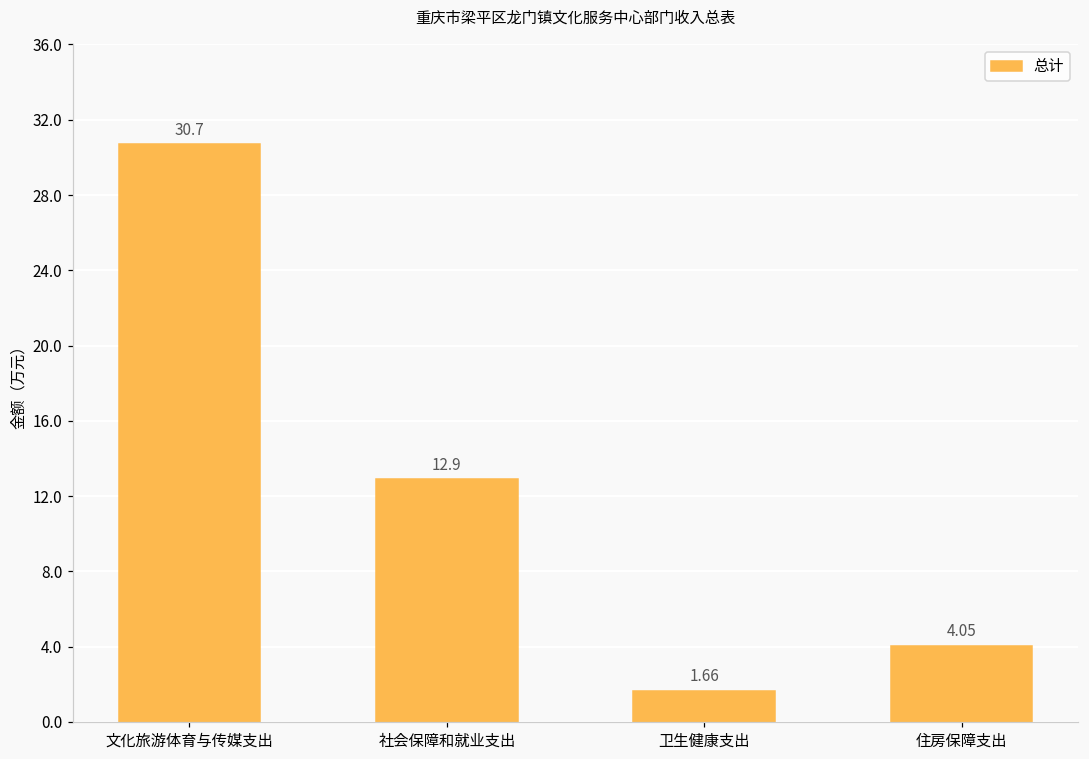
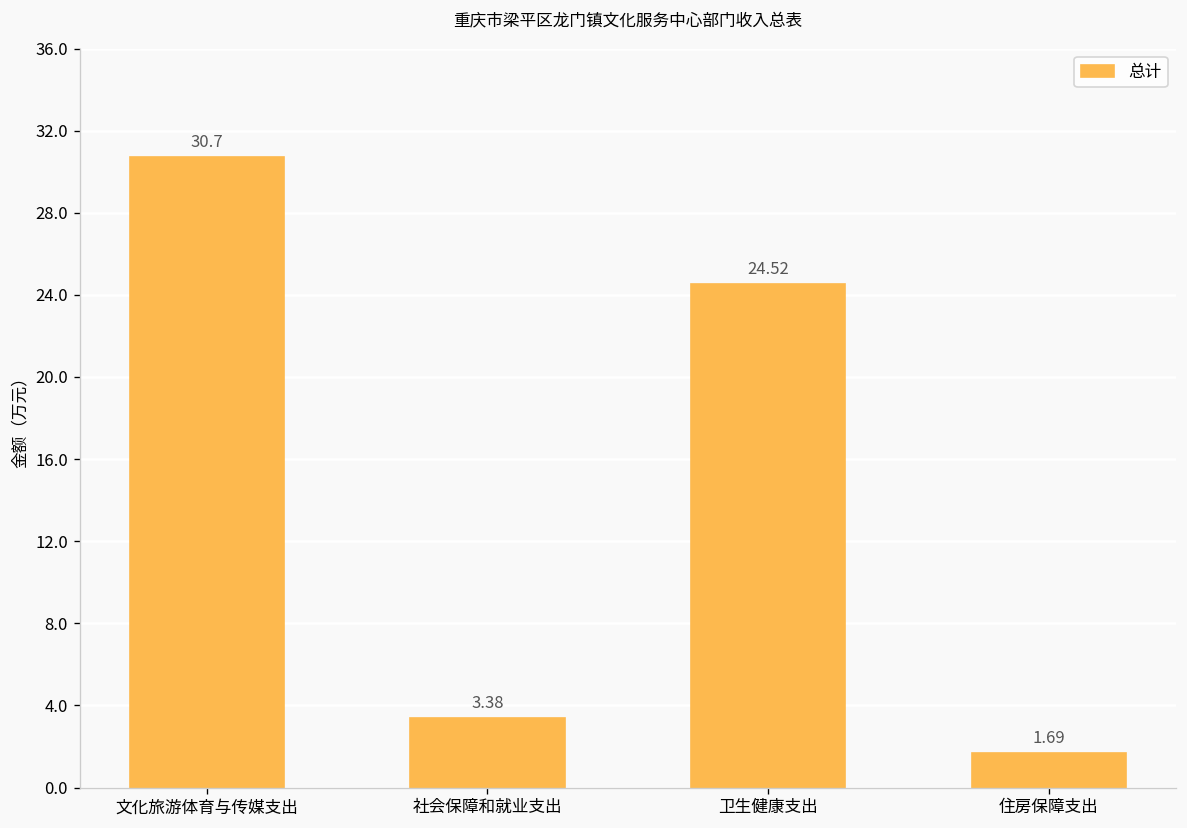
  {
    "文化旅游体育与传媒支出": 30.7,
-   "社会保障和就业支出": 12.9,
-   "卫生健康支出": 1.66,
-   "住房保障支出": 4.05
+   "社会保障和就业支出": 3.38,
+   "卫生健康支出": 24.52,
+   "住房保障支出": 1.69
  }
